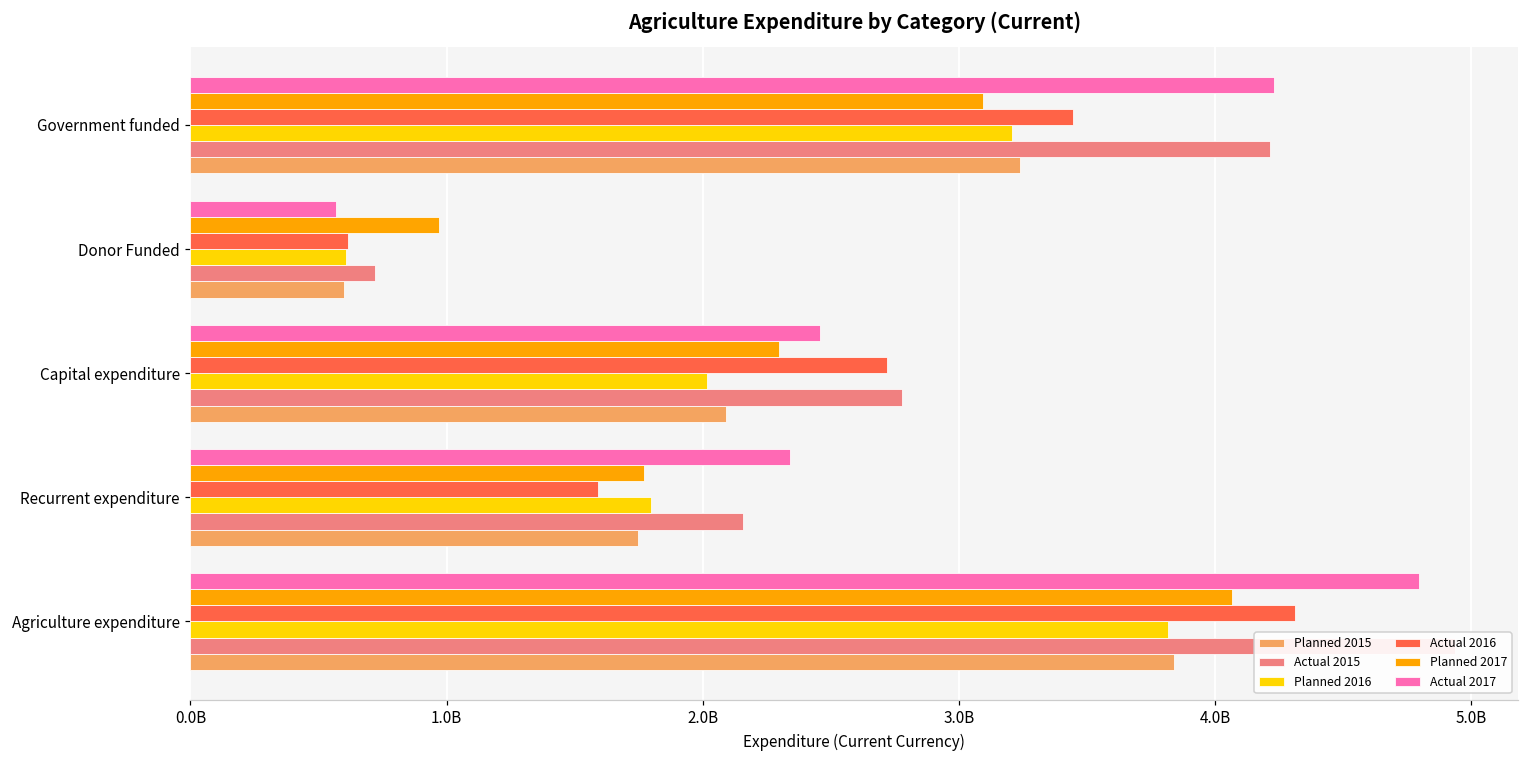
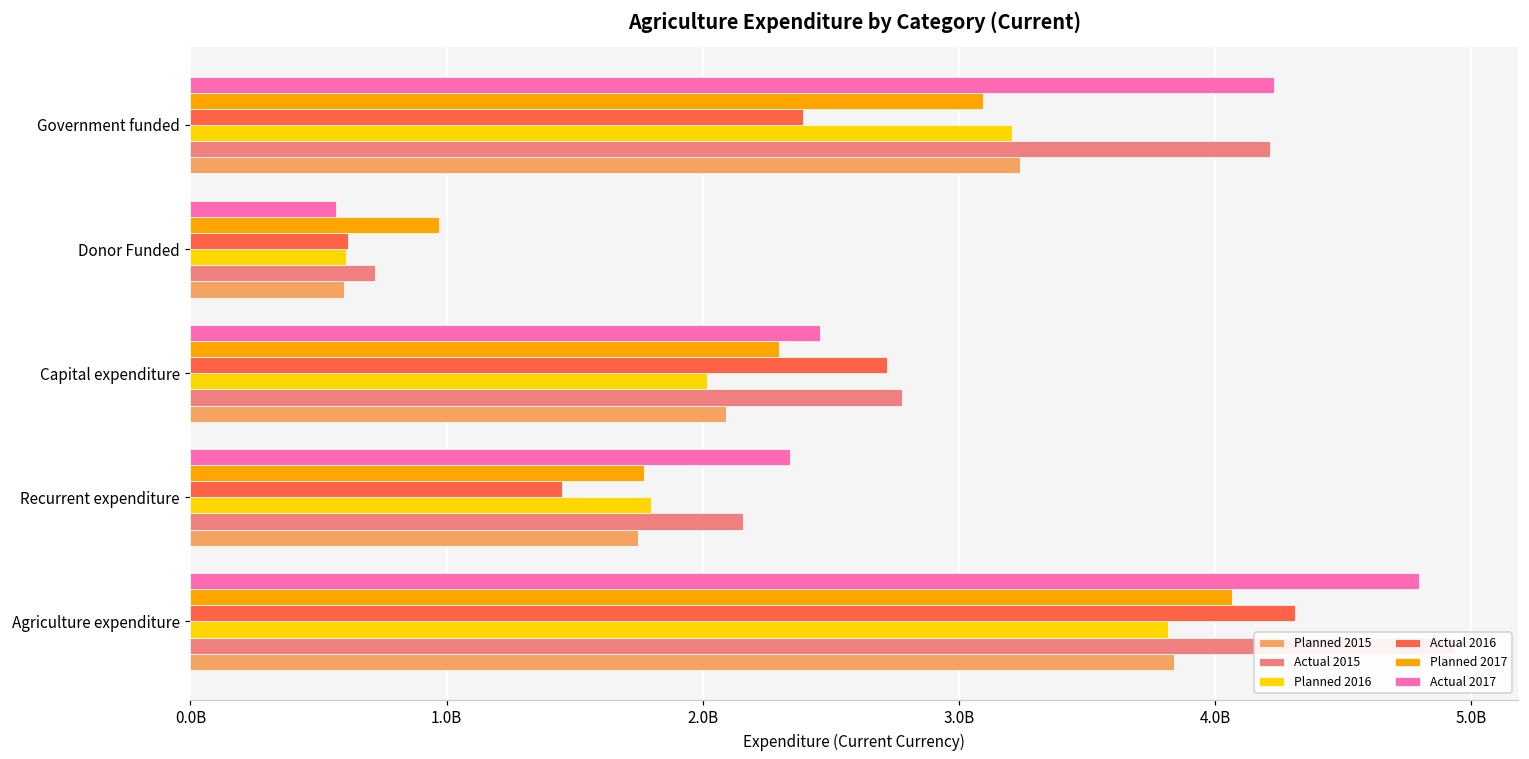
  {
    "Actual 2016": {
-     "Government funded": 3450000000,
+     "Government funded": 2390000000,
      "Donor Funded": 620000000,
      "Capital expenditure": 2720000000,
-     "Recurrent expenditure": 1590000000,
+     "Recurrent expenditure": 1450000000,
      "Agriculture expenditure": 4310000000
    }
  }
